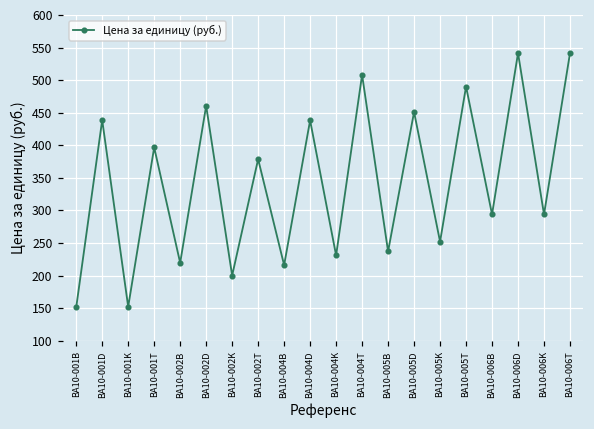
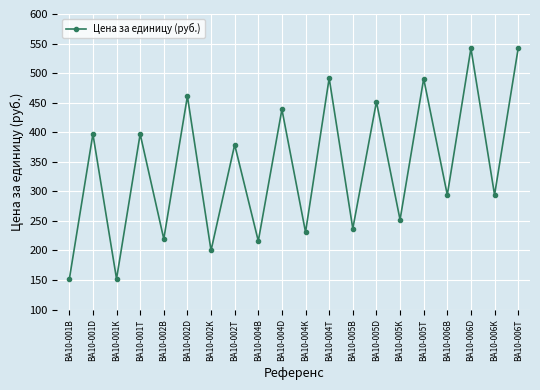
  {
    "BA10-001B": 150,
-   "BA10-001D": 440,
+   "BA10-001D": 400,
    "BA10-001K": 150,
    "BA10-001T": 400,
    "BA10-002B": 220,
    "BA10-002D": 460,
    "BA10-002K": 200,
    "BA10-002T": 380,
    "BA10-004B": 220,
    "BA10-004D": 440,
    "BA10-004K": 230,
-   "BA10-004T": 510,
+   "BA10-004T": 490,
    "BA10-005B": 240,
    "BA10-005D": 450,
    "BA10-005K": 250,
    "BA10-005T": 490,
    "BA10-006B": 290,
    "BA10-006D": 540,
    "BA10-006K": 290,
    "BA10-006T": 540
  }
